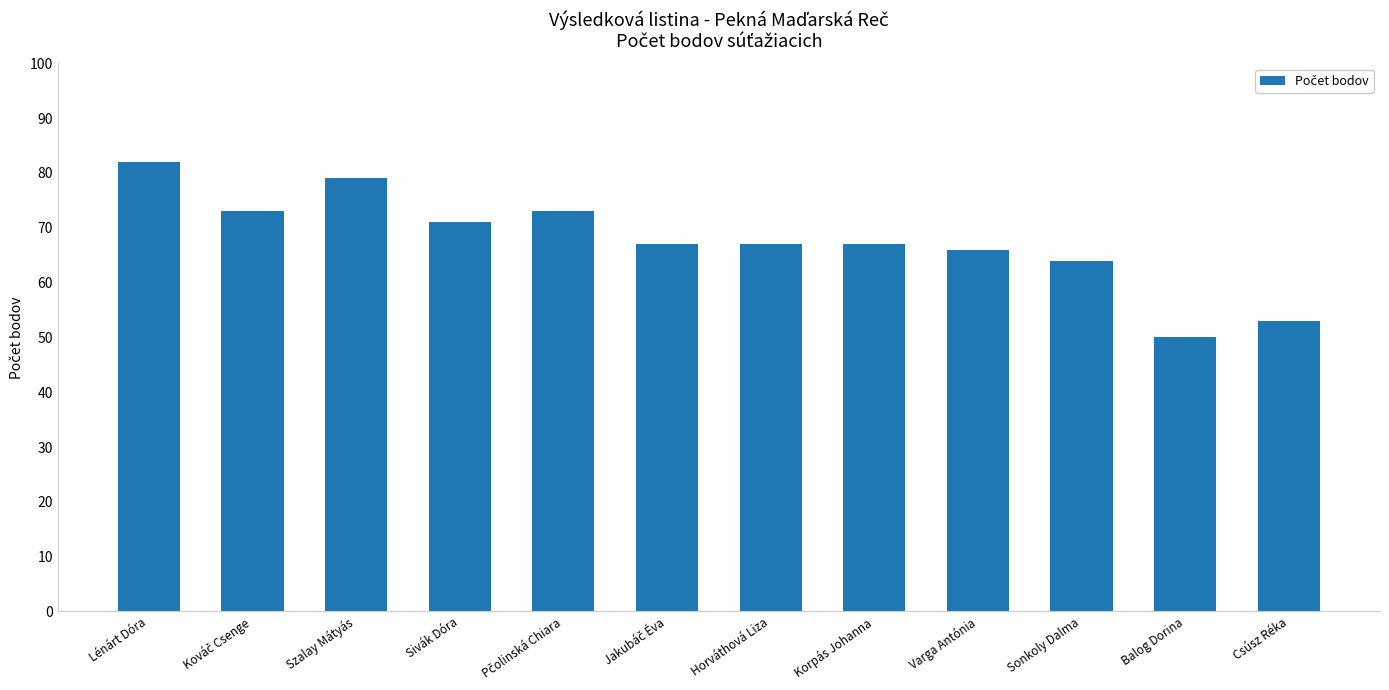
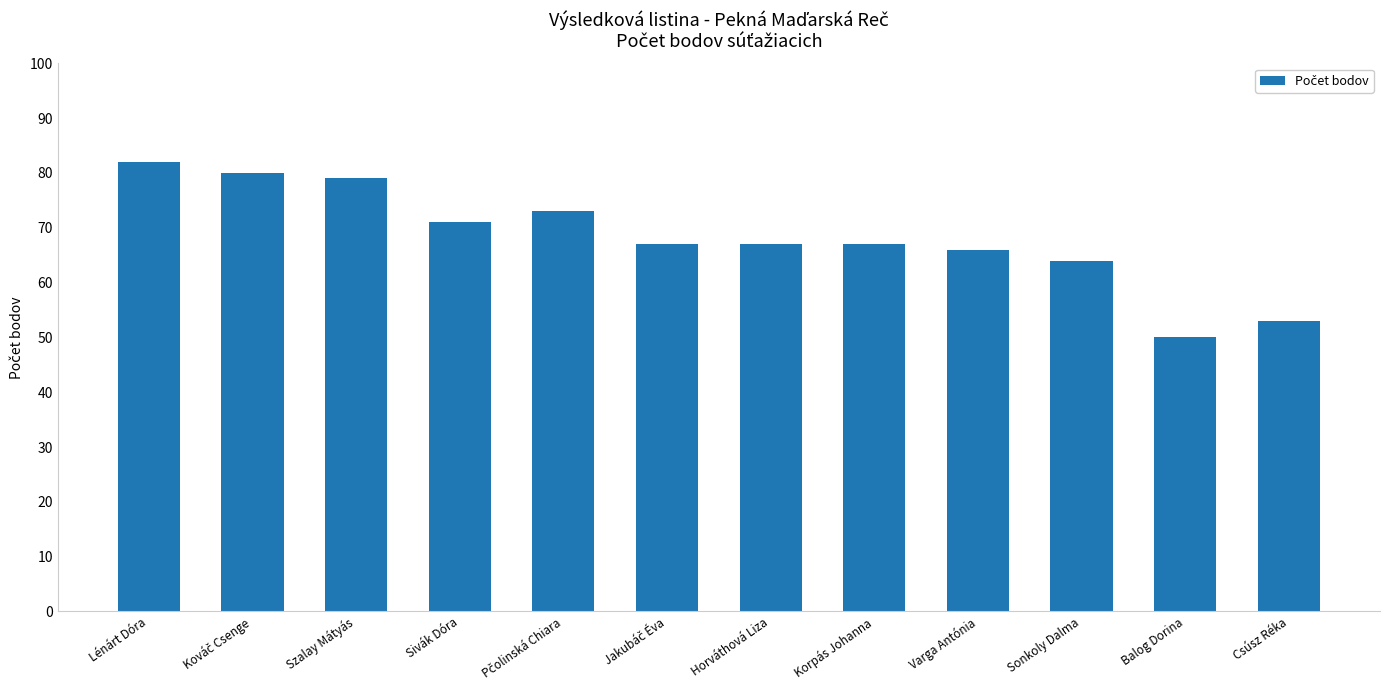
  {
    "Lénárt Dóra": 82,
-   "Kováč Csenge": 73,
+   "Kováč Csenge": 80,
    "Szalay Mátyás": 79,
    "Sivák Dóra": 71,
    "Pčolinská Chiara": 73,
    "Jakubáč Éva": 67,
    "Horváthová Liza": 67,
    "Korpás Johanna": 67,
    "Varga Antónia": 66,
    "Sonkoly Dalma": 64,
    "Balog Dorina": 50,
    "Csúsz Réka": 53
  }
